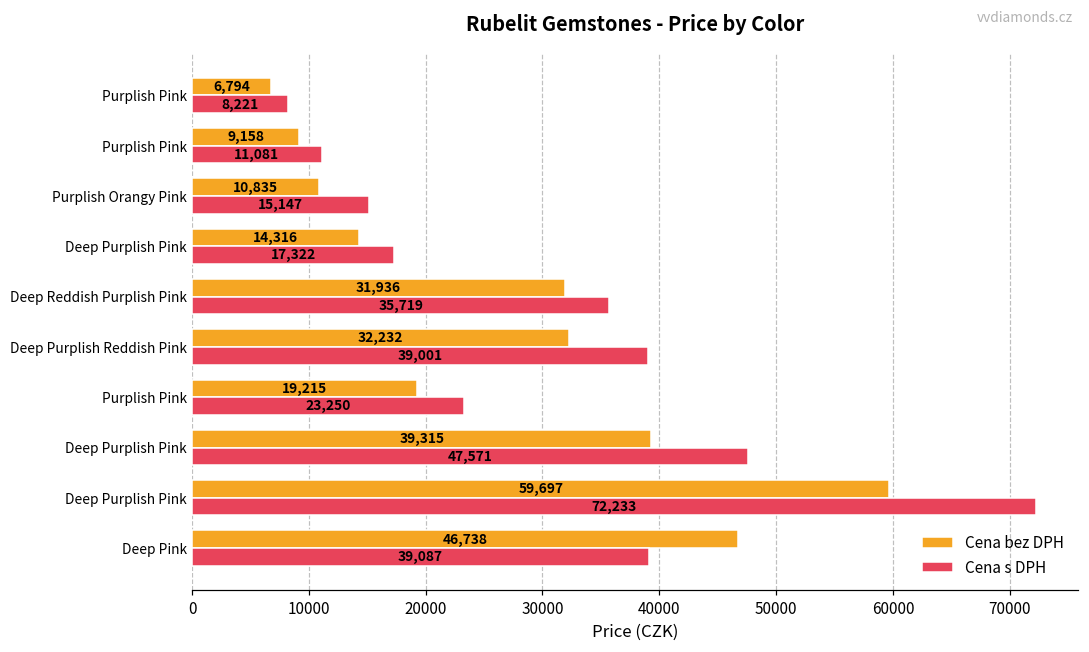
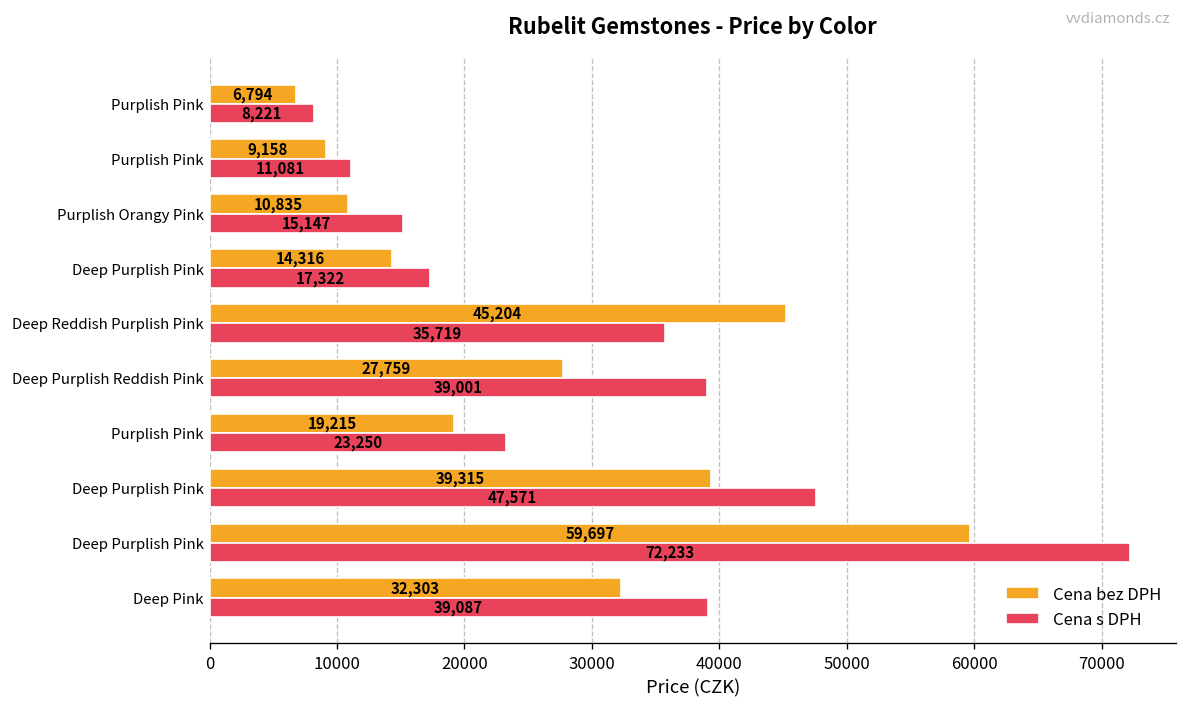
  {
    "Cena bez DPH": {
      "Purplish Orangy Pink": "10,835",
-     "Deep Reddish Purplish Pink": "31,936",
-     "Deep Purplish Reddish Pink": "32,232",
-     "Deep Pink": "46,738"
+     "Deep Reddish Purplish Pink": "45,204",
+     "Deep Purplish Reddish Pink": "27,759",
+     "Deep Pink": "32,303"
    },
    "Cena s DPH": {
      "Purplish Orangy Pink": "15,147",
      "Deep Reddish Purplish Pink": "35,719",
      "Deep Purplish Reddish Pink": "39,001",
      "Deep Pink": "39,087"
    }
  }
